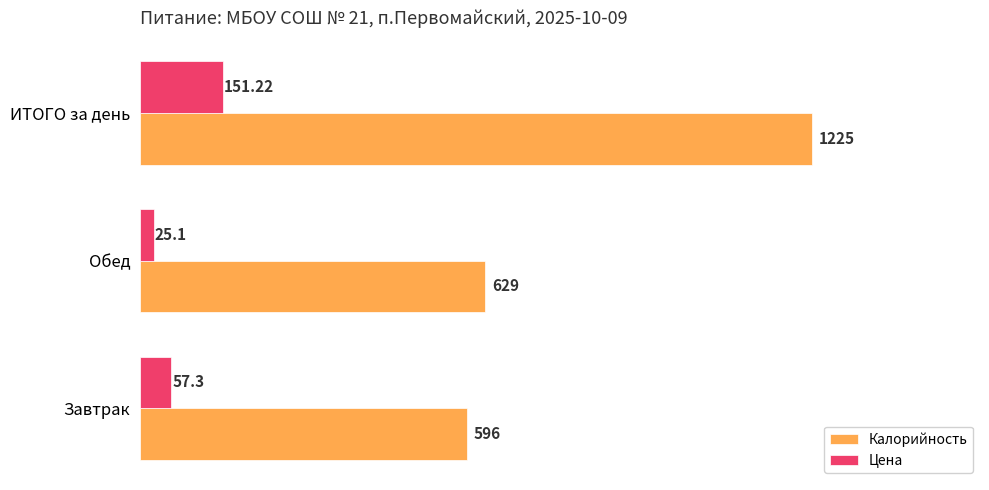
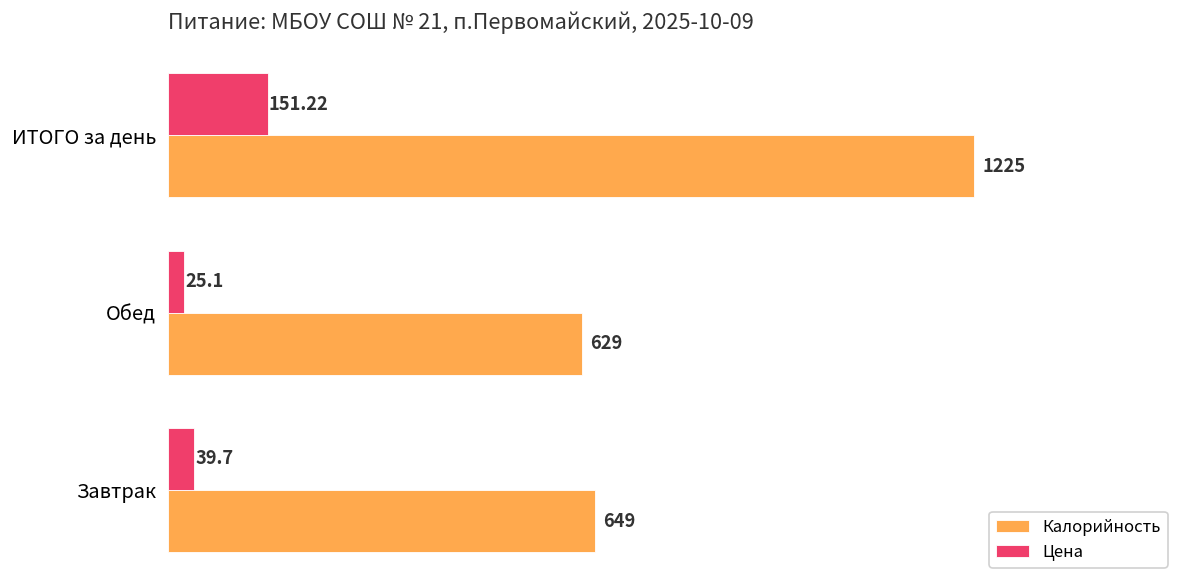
  {
    "Калорийность": {
      "ИТОГО за день": 1225,
      "Обед": 629,
-     "Завтрак": 596
+     "Завтрак": 649
    },
    "Цена": {
      "ИТОГО за день": 151.22,
      "Обед": 25.1,
-     "Завтрак": 57.3
+     "Завтрак": 39.7
    }
  }
